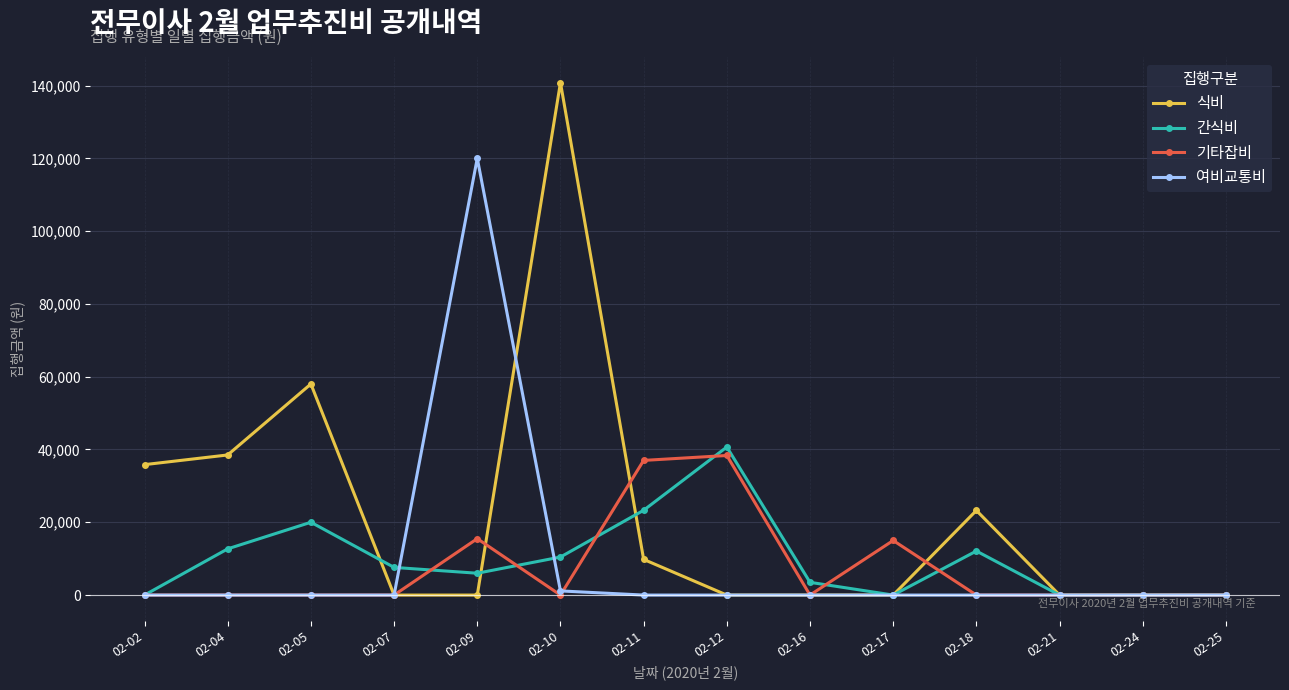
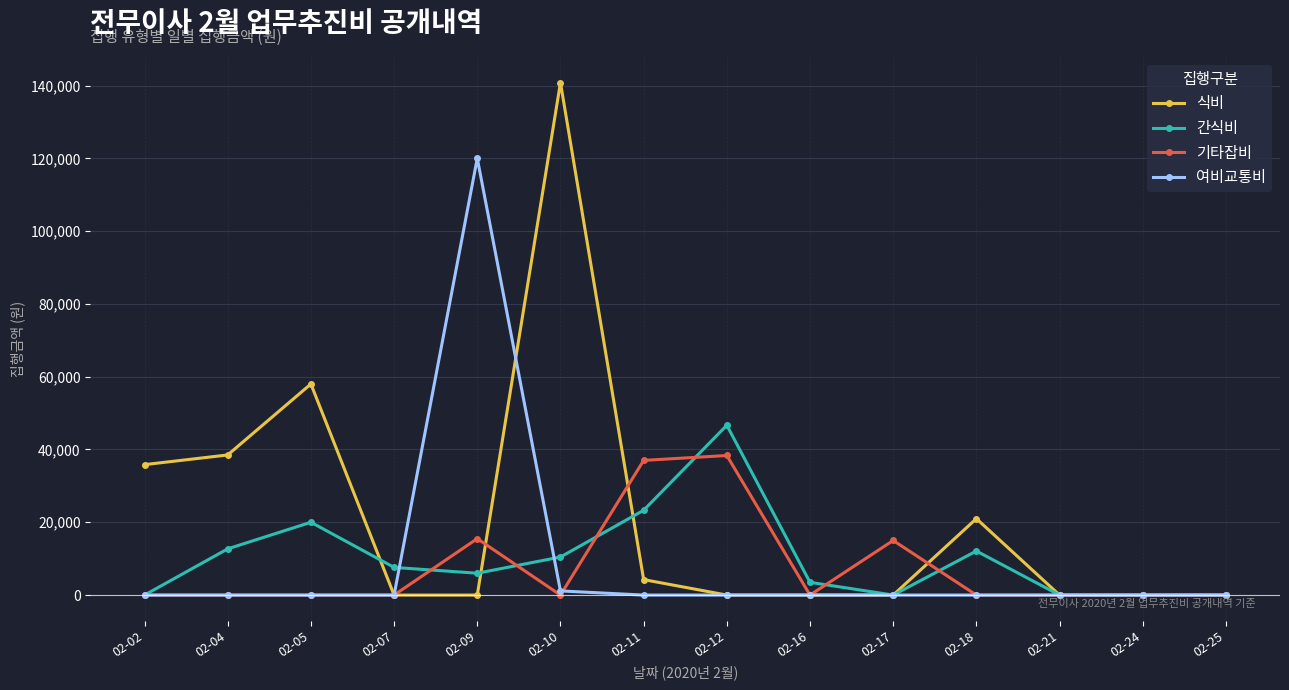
  {
    "식비": {
      "02-02": "36,000",
      "02-04": "39,000",
      "02-05": "58,000",
      "02-09": "0",
      "02-10": "141,000",
-     "02-11": "10,000",
-     "02-18": "23,000"
+     "02-11": "4,000",
+     "02-18": "21,000"
    },
    "간식비": {
      "02-04": "13,000",
      "02-05": "20,000",
      "02-07": "8,000",
      "02-09": "6,000",
      "02-10": "10,000",
      "02-11": "23,000",
-     "02-12": "41,000",
+     "02-12": "47,000",
      "02-16": "4,000",
      "02-18": "12,000"
    },
    "기타잡비": {
      "02-09": "16,000",
      "02-10": "0",
      "02-11": "37,000",
      "02-12": "38,000",
      "02-17": "15,000"
    },
    "여비교통비": {
      "02-09": "120,000",
      "02-10": "1,000",
      "02-11": "0"
    }
  }
